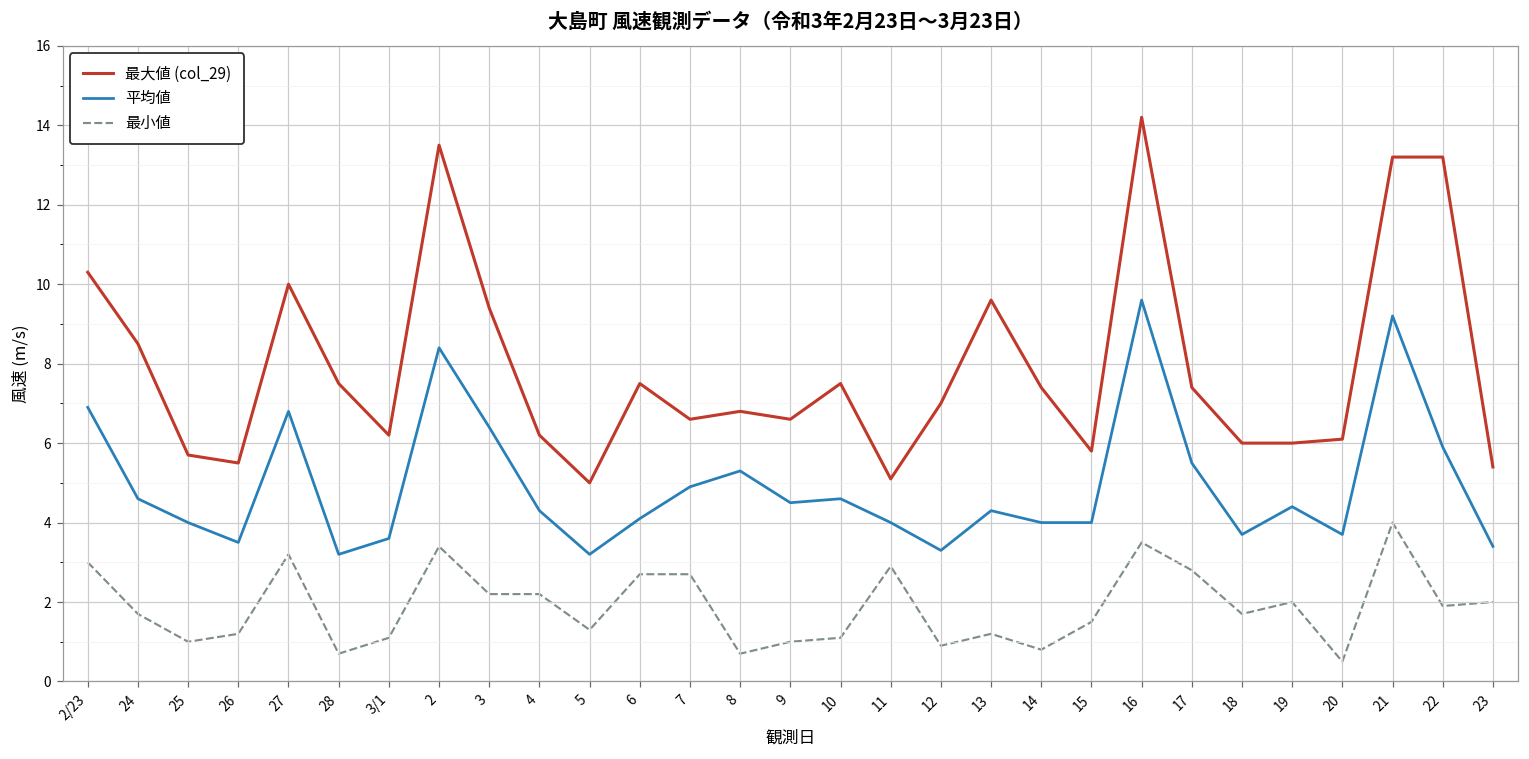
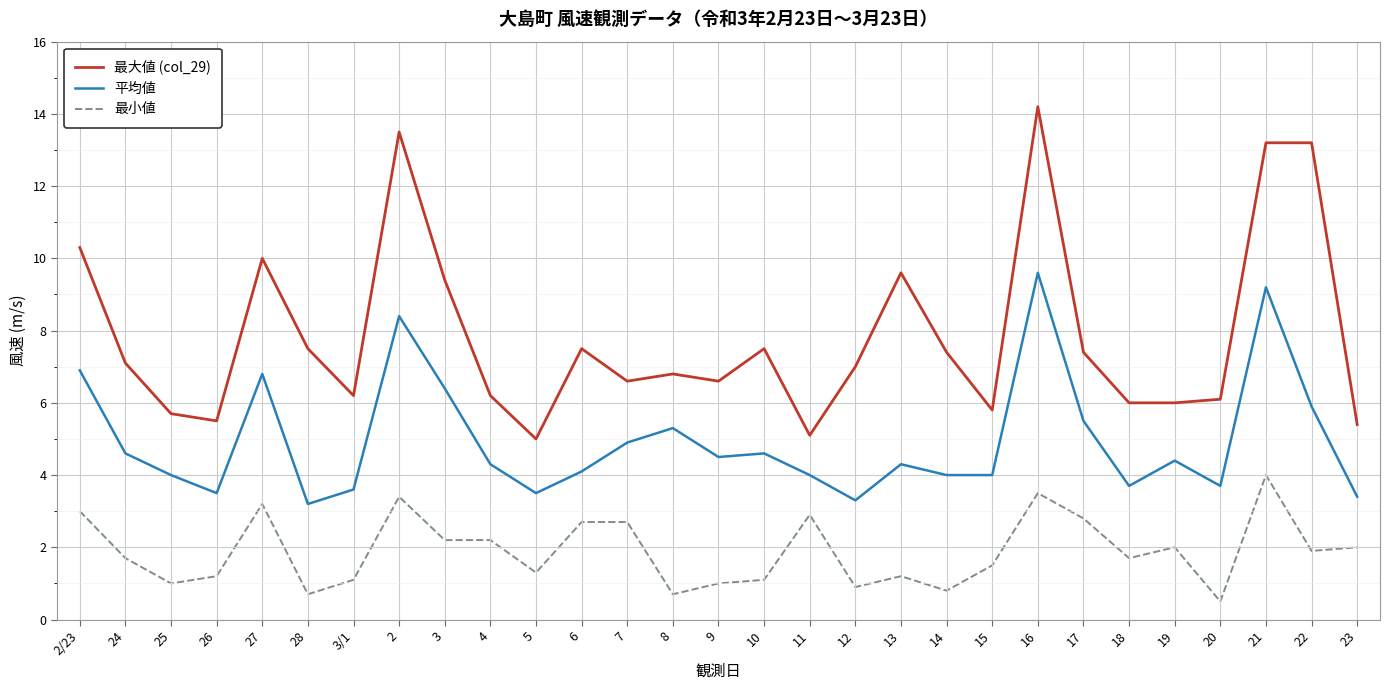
  {
    "最大値 (col_29)": {
      "2/23": 10.3,
-     "24": 8.5,
+     "24": 7.1,
      "25": 5.7,
      "26": 5.5,
      "27": 10.0,
      "28": 7.5,
      "3/1": 6.2,
      "2": 13.5,
      "3": 9.4,
      "4": 6.2,
      "5": 5.0,
      "6": 7.5,
      "7": 6.6,
      "8": 6.8,
      "9": 6.6,
      "10": 7.5,
      "11": 5.1,
      "12": 7.0,
      "13": 9.6,
      "14": 7.4,
      "15": 5.8,
      "16": 14.2,
      "17": 7.4,
      "18": 6.0,
      "19": 6.0,
      "20": 6.1,
      "21": 13.2,
      "22": 13.2,
      "23": 5.4
    },
    "平均値": {
      "2/23": 6.9,
      "24": 4.6,
      "25": 4.0,
      "26": 3.5,
      "27": 6.8,
      "28": 3.2,
      "3/1": 3.6,
      "2": 8.4,
      "3": 6.4,
      "4": 4.3,
-     "5": 3.2,
+     "5": 3.5,
      "6": 4.1,
      "7": 4.9,
      "8": 5.3,
      "9": 4.5,
      "10": 4.6,
      "11": 4.0,
      "12": 3.3,
      "13": 4.3,
      "14": 4.0,
      "15": 4.0,
      "16": 9.6,
      "17": 5.5,
      "18": 3.7,
      "19": 4.4,
      "20": 3.7,
      "21": 9.2,
      "22": 5.9,
      "23": 3.4
    },
    "最小値": {
      "2/23": 3.0,
      "24": 1.7,
      "25": 1.0,
      "26": 1.2,
      "27": 3.2,
      "28": 0.7,
      "3/1": 1.1,
      "2": 3.4,
      "3": 2.2,
      "4": 2.2,
      "5": 1.3,
      "6": 2.7,
      "7": 2.7,
      "8": 0.7,
      "9": 1.0,
      "10": 1.1,
      "11": 2.9,
      "12": 0.9,
      "13": 1.2,
      "14": 0.8,
      "15": 1.5,
      "16": 3.5,
      "17": 2.8,
      "18": 1.7,
      "19": 2.0,
      "20": 0.5,
      "21": 4.0,
      "22": 1.9,
      "23": 2.0
    }
  }
